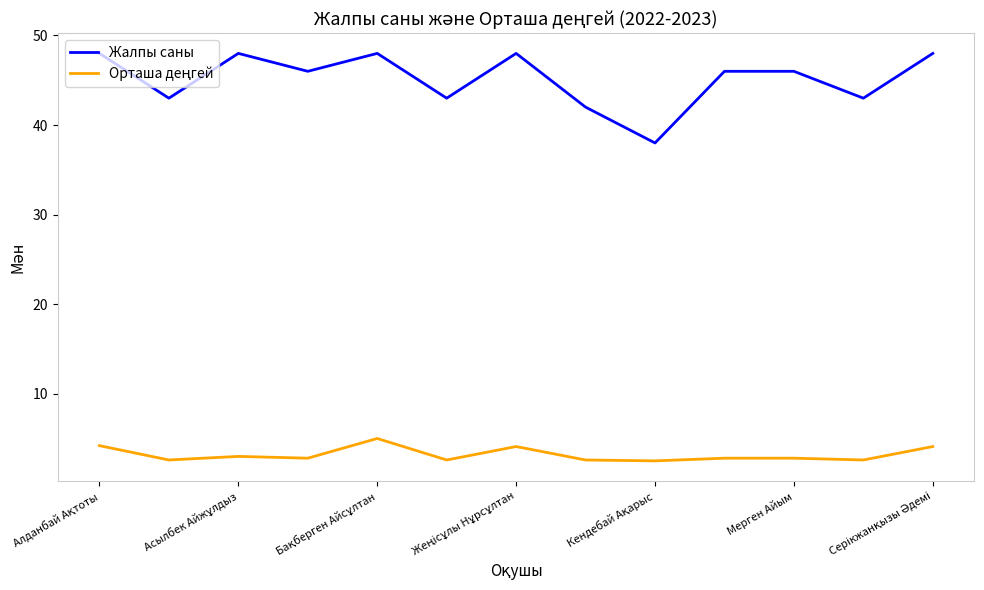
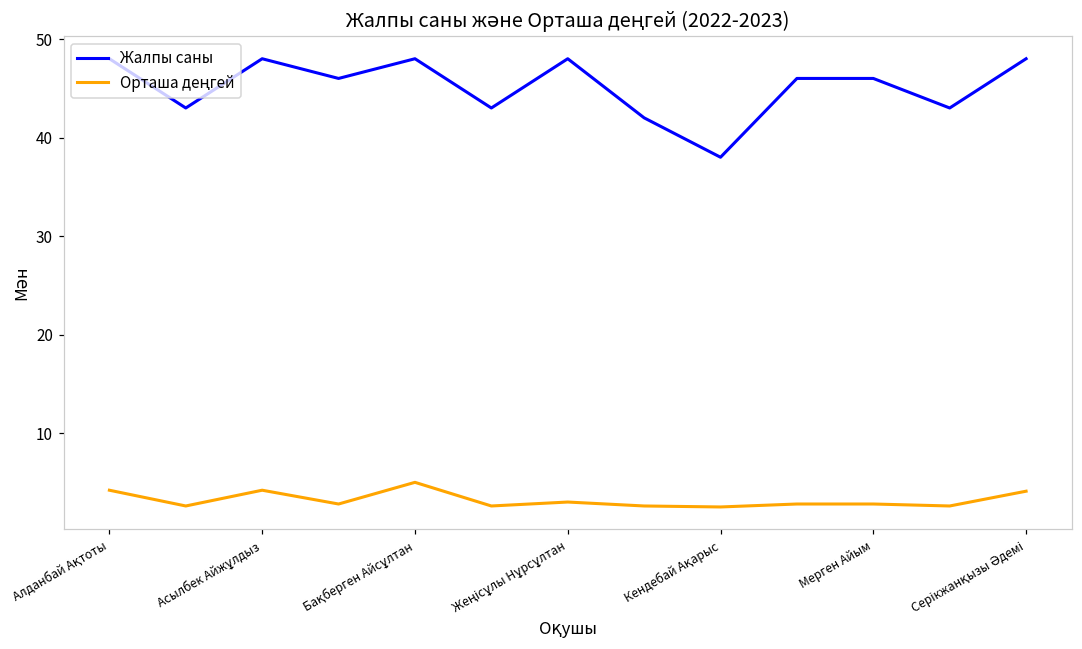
  {
    "Жалпы саны": {
      "Асылбек Айжұлдыз": 48,
      "Бақберген Айсұлтан": 48,
      "Жеңісұлы Нұрсұлтан": 48,
      "Кендебай Ақарыс": 38,
      "Мерген Айым": 46,
      "Серікжанқызы Әдемі": 48
    },
    "Орташа деңгей": {
      "Алданбай Ақтоты": 4,
-     "Асылбек Айжұлдыз": 3,
+     "Асылбек Айжұлдыз": 4,
      "Бақберген Айсұлтан": 5,
-     "Жеңісұлы Нұрсұлтан": 4,
+     "Жеңісұлы Нұрсұлтан": 3,
      "Кендебай Ақарыс": 3,
      "Мерген Айым": 3,
      "Серікжанқызы Әдемі": 4
    }
  }
